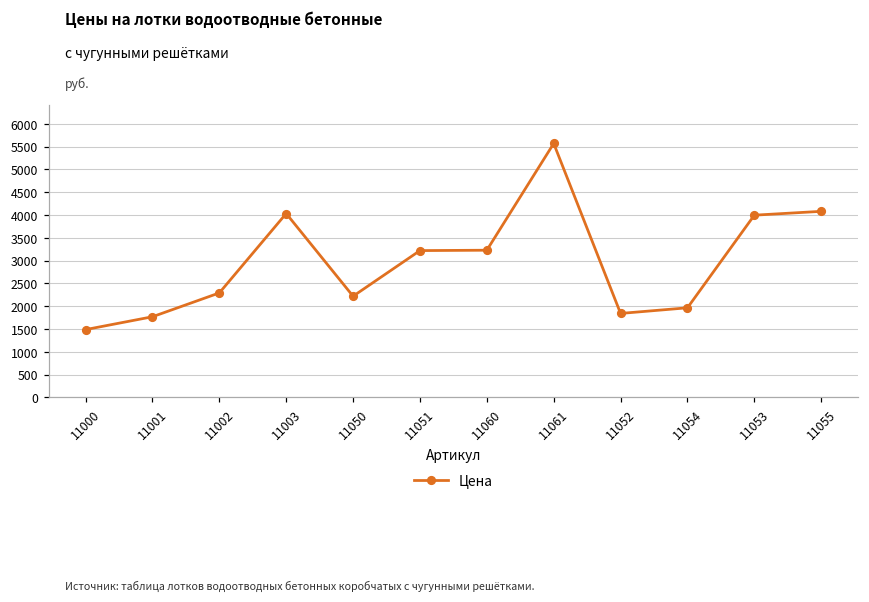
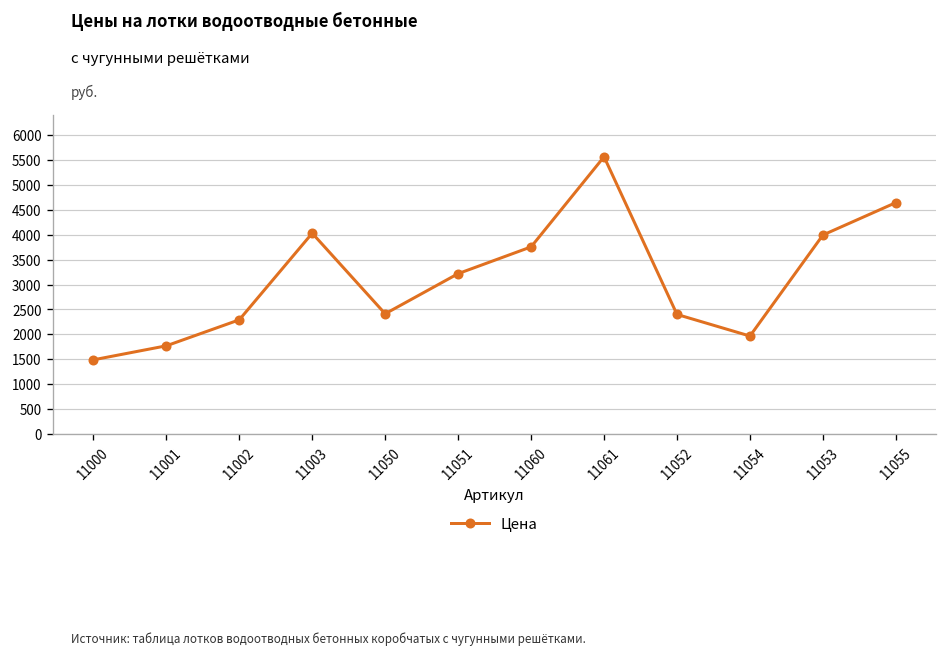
  {
    "11000": 1500,
    "11001": 1800,
    "11002": 2300,
    "11003": 4000,
-   "11050": 2200,
+   "11050": 2400,
    "11051": 3200,
-   "11060": 3200,
+   "11060": 3800,
    "11061": 5600,
-   "11052": 1800,
+   "11052": 2400,
    "11054": 2000,
    "11053": 4000,
-   "11055": 4100
+   "11055": 4600
  }
